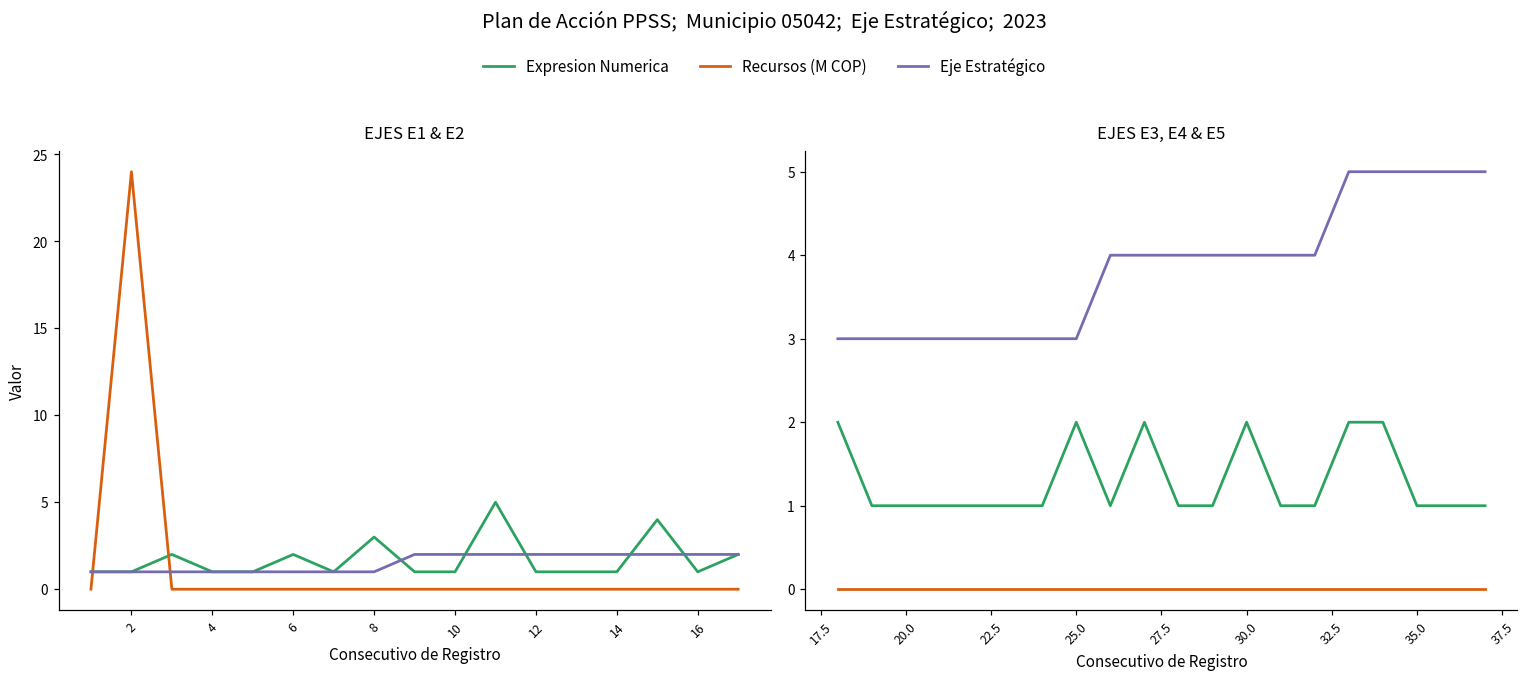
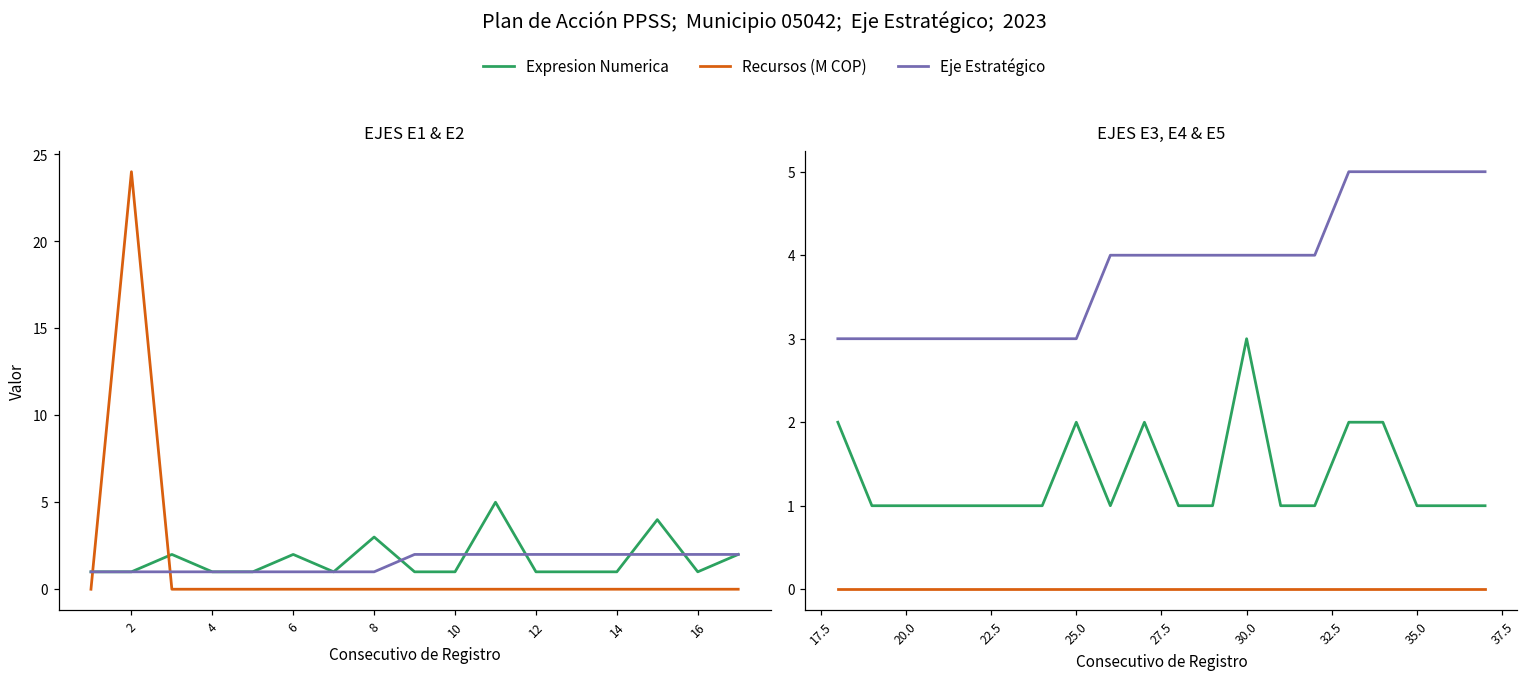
  {
    "EJES E1 & E2": {
      "Expresion Numerica": {
        "6": 2.0,
        "8": 3.0,
        "10": 1.0,
        "12": 1.0,
        "14": 1.0,
        "16": 1.0
      },
      "Recursos (M COP)": {
        "2": 24.0,
        "4": 0.0,
        "6": 0.0,
        "8": 0.0,
        "10": 0.0,
        "12": 0.0,
        "14": 0.0,
        "16": 0.0
      },
      "Eje Estratégico": {
        "6": 1.0,
        "8": 1.0,
        "10": 2.0,
        "12": 2.0,
        "14": 2.0,
        "16": 2.0
      }
    },
    "EJES E3, E4 & E5": {
      "Expresion Numerica": {
        "20.0": 1,
        "25.0": 2,
-       "30.0": 2,
+       "30.0": 3,
        "35.0": 1
      },
      "Recursos (M COP)": {
        "20.0": 0,
        "25.0": 0,
        "30.0": 0,
        "35.0": 0
      },
      "Eje Estratégico": {
        "20.0": 3,
        "25.0": 3,
        "30.0": 4,
        "35.0": 5
      }
    }
  }
